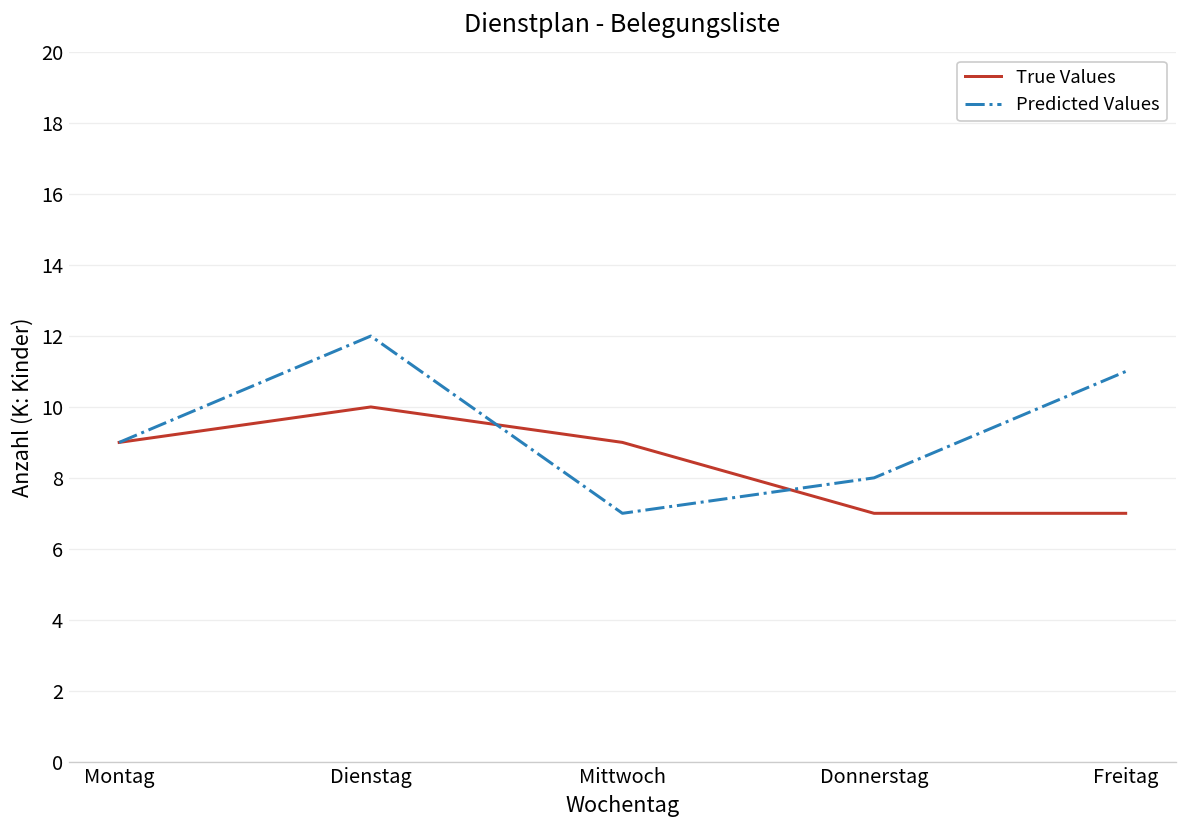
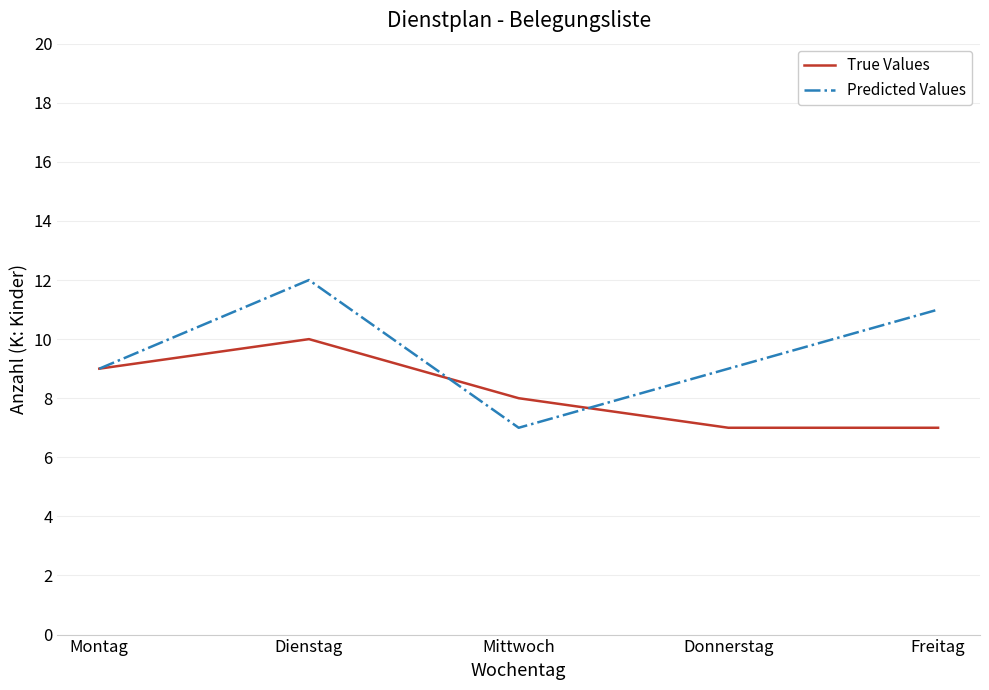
  {
    "True Values": {
      "Dienstag": 10,
-     "Mittwoch": 9,
+     "Mittwoch": 8,
      "Donnerstag": 7,
      "Freitag": 7
    },
    "Predicted Values": {
      "Dienstag": 12,
      "Mittwoch": 7,
-     "Donnerstag": 8,
+     "Donnerstag": 9,
      "Freitag": 11
    }
  }
